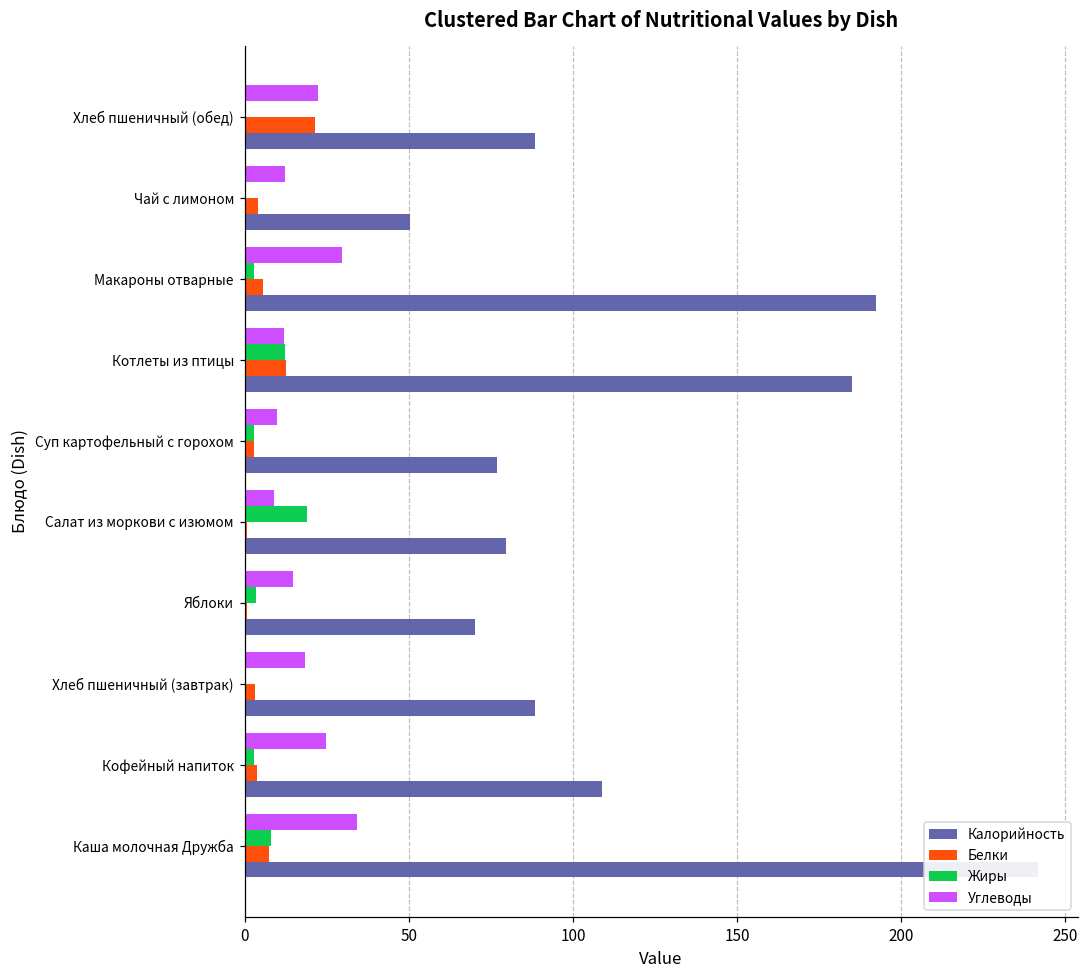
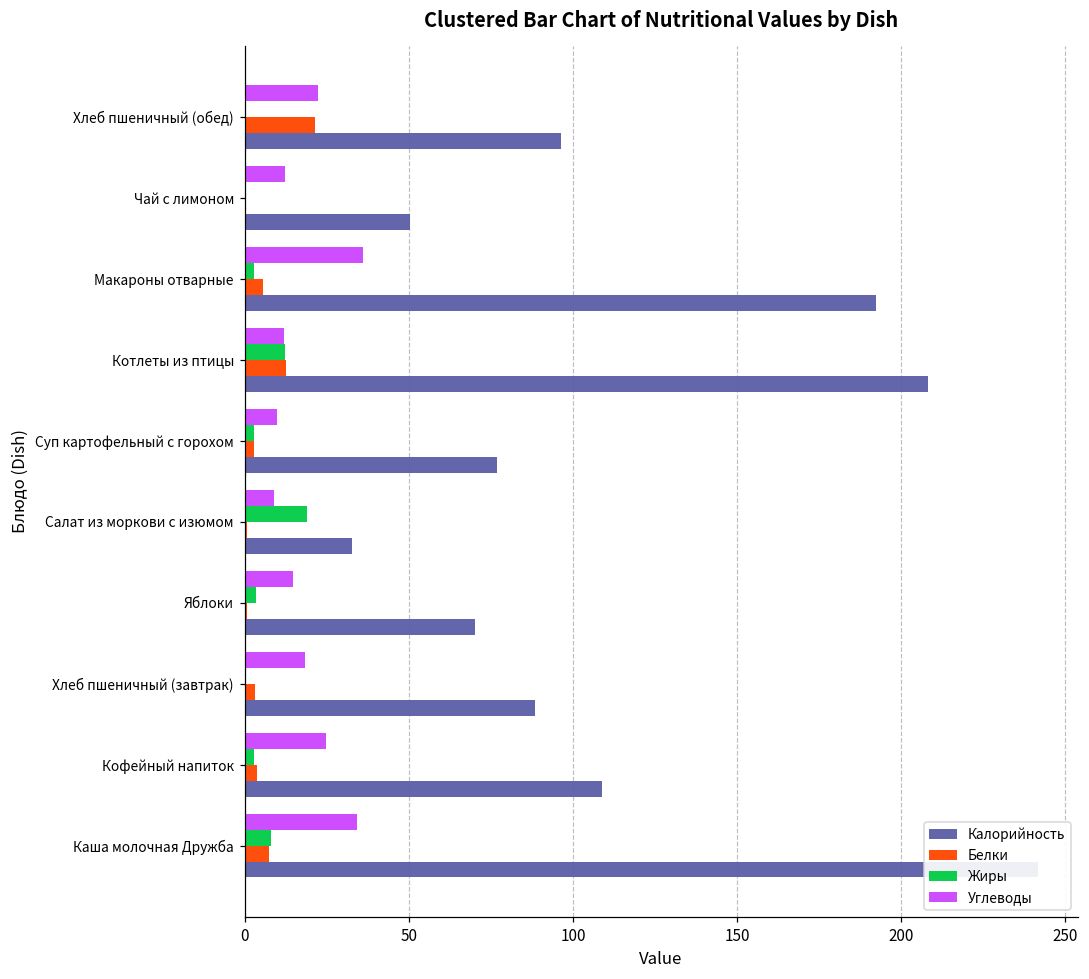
  {
    "Калорийность": {
-     "Хлеб пшеничный (обед)": 88,
+     "Хлеб пшеничный (обед)": 96,
      "Чай с лимоном": 50,
      "Макароны отварные": 192,
-     "Котлеты из птицы": 185,
+     "Котлеты из птицы": 208,
      "Суп картофельный с горохом": 77,
-     "Салат из моркови с изюмом": 80,
+     "Салат из моркови с изюмом": 33,
      "Яблоки": 70,
      "Хлеб пшеничный (завтрак)": 88,
      "Кофейный напиток": 109
    },
    "Белки": {
      "Хлеб пшеничный (обед)": 21,
-     "Чай с лимоном": 4,
+     "Чай с лимоном": 0,
      "Макароны отварные": 6,
      "Котлеты из птицы": 13,
      "Суп картофельный с горохом": 3,
      "Хлеб пшеничный (завтрак)": 3,
      "Кофейный напиток": 4,
      "Каша молочная Дружба": 8
    },
    "Жиры": {
      "Макароны отварные": 3,
      "Котлеты из птицы": 12,
      "Суп картофельный с горохом": 3,
      "Салат из моркови с изюмом": 19,
      "Яблоки": 3,
      "Кофейный напиток": 3,
      "Каша молочная Дружба": 8
    },
    "Углеводы": {
      "Хлеб пшеничный (обед)": 22,
      "Чай с лимоном": 12,
-     "Макароны отварные": 30,
+     "Макароны отварные": 36,
      "Котлеты из птицы": 12,
      "Суп картофельный с горохом": 10,
      "Салат из моркови с изюмом": 9,
      "Яблоки": 15,
      "Хлеб пшеничный (завтрак)": 18,
      "Кофейный напиток": 25,
      "Каша молочная Дружба": 34
    }
  }
